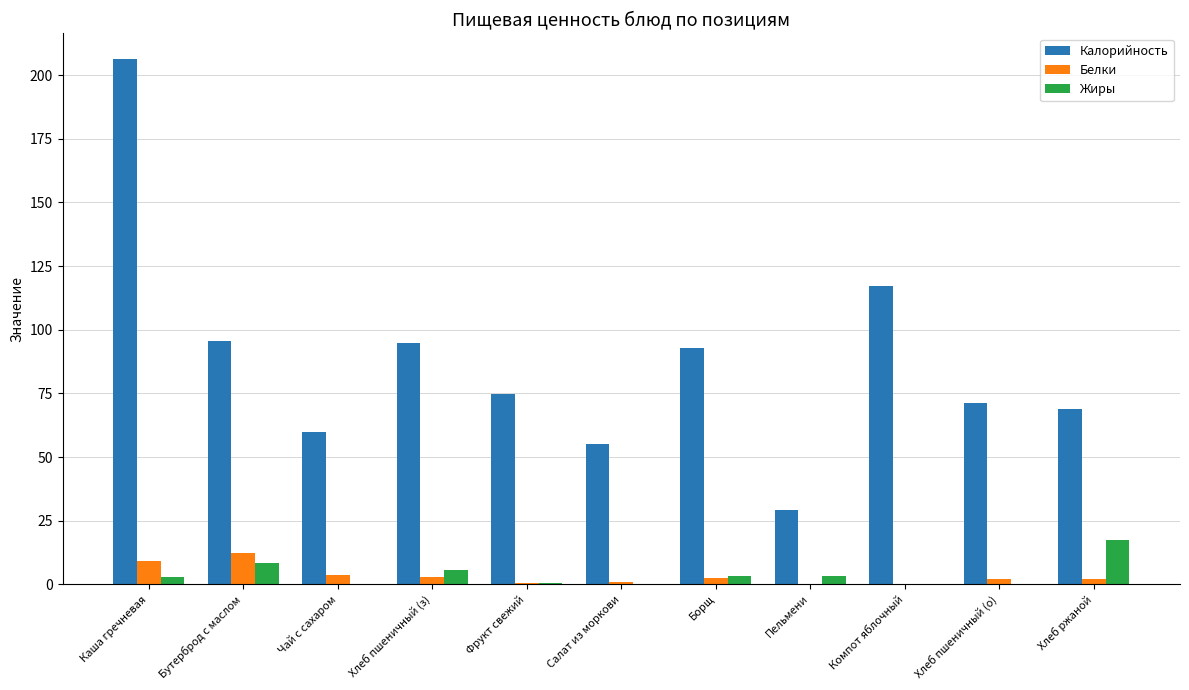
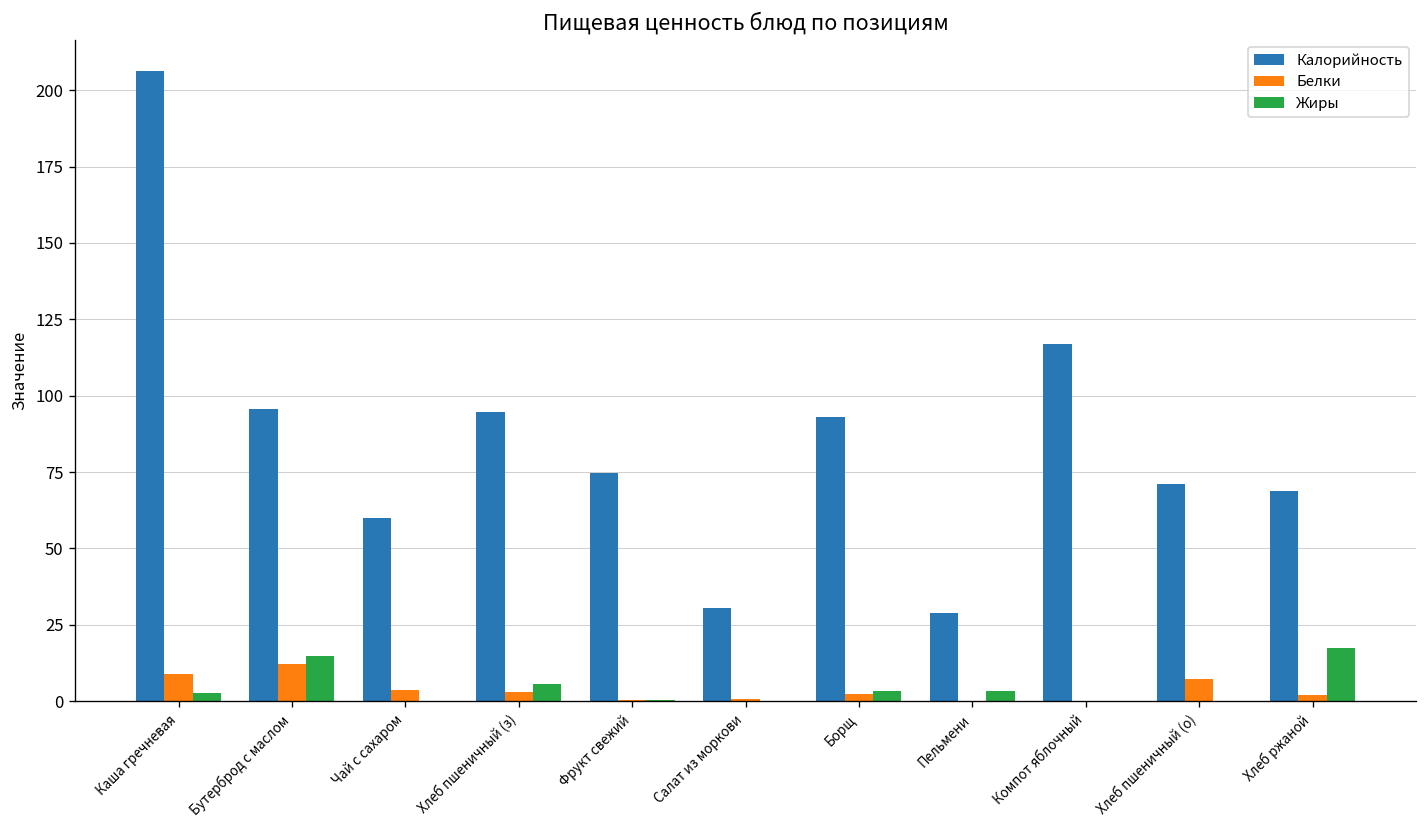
  {
    "Калорийность": {
      "Каша гречневая": 206,
      "Бутерброд с маслом": 96,
      "Чай с сахаром": 60,
      "Хлеб пшеничный (з)": 95,
      "Фрукт свежий": 75,
-     "Салат из моркови": 55,
+     "Салат из моркови": 31,
      "Борщ": 93,
      "Пельмени": 29,
      "Компот яблочный": 117,
      "Хлеб пшеничный (о)": 71,
      "Хлеб ржаной": 69
    },
    "Белки": {
      "Каша гречневая": 9,
      "Бутерброд с маслом": 12,
      "Чай с сахаром": 4,
      "Хлеб пшеничный (з)": 3,
      "Борщ": 2,
-     "Хлеб пшеничный (о)": 2,
+     "Хлеб пшеничный (о)": 7,
      "Хлеб ржаной": 2
    },
    "Жиры": {
      "Каша гречневая": 3,
-     "Бутерброд с маслом": 8,
+     "Бутерброд с маслом": 15,
      "Хлеб пшеничный (з)": 6,
      "Борщ": 3,
      "Пельмени": 3,
      "Хлеб ржаной": 17
    }
  }
